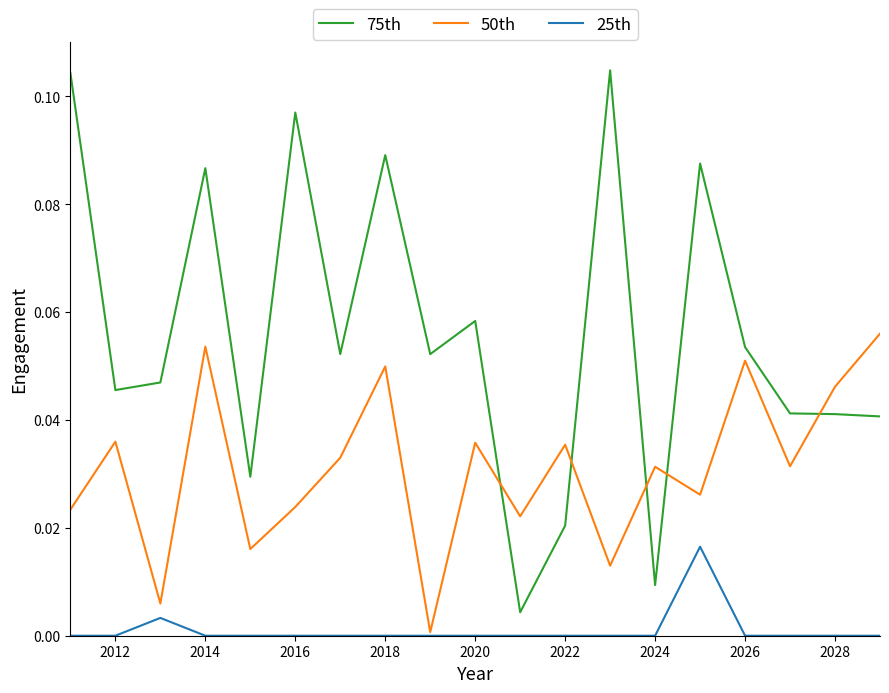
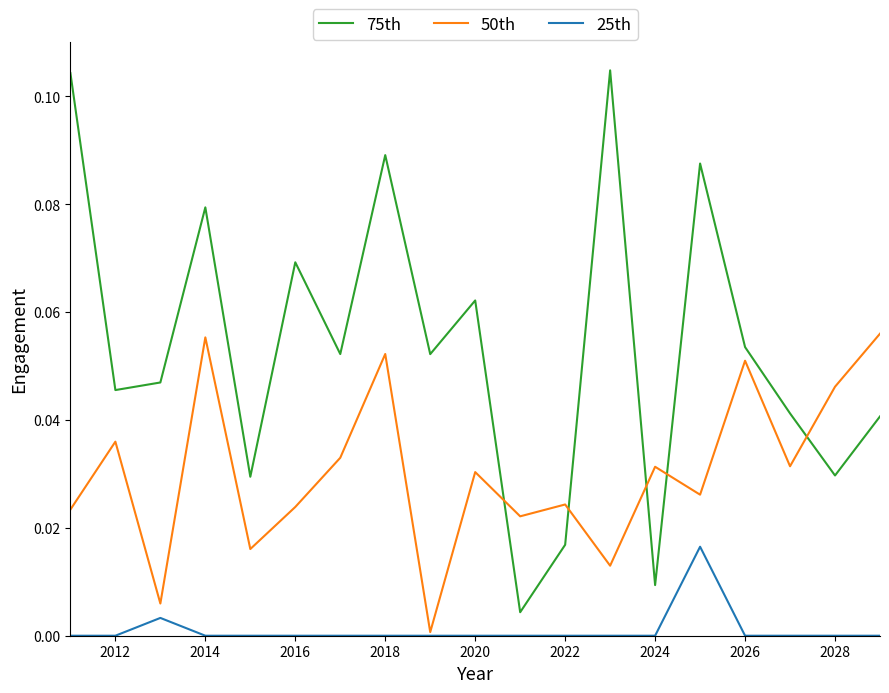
  {
    "75th": {
      "2012": 0.046,
-     "2014": 0.087,
-     "2016": 0.097,
+     "2014": 0.079,
+     "2016": 0.069,
      "2018": 0.089,
-     "2020": 0.058,
-     "2022": 0.020,
+     "2020": 0.062,
+     "2022": 0.017,
      "2024": 0.009,
      "2026": 0.054,
-     "2028": 0.041
+     "2028": 0.030
    },
    "50th": {
      "2012": 0.036,
-     "2014": 0.054,
+     "2014": 0.055,
      "2016": 0.024,
-     "2018": 0.050,
-     "2020": 0.036,
-     "2022": 0.035,
+     "2018": 0.052,
+     "2020": 0.030,
+     "2022": 0.024,
      "2024": 0.031,
      "2026": 0.051,
      "2028": 0.046
    },
    "25th": {
      "2012": 0.000,
      "2014": 0.000,
      "2016": 0.000,
      "2018": 0.000,
      "2020": 0.000,
      "2022": 0.000,
      "2024": 0.000,
      "2026": 0.000,
      "2028": 0.000
    }
  }
